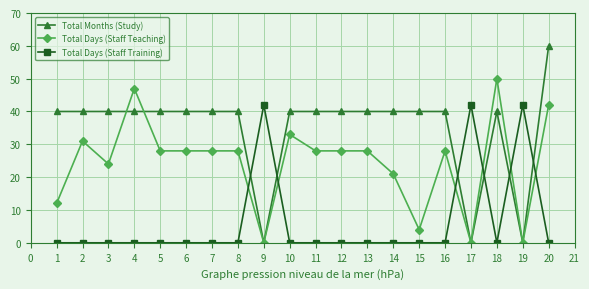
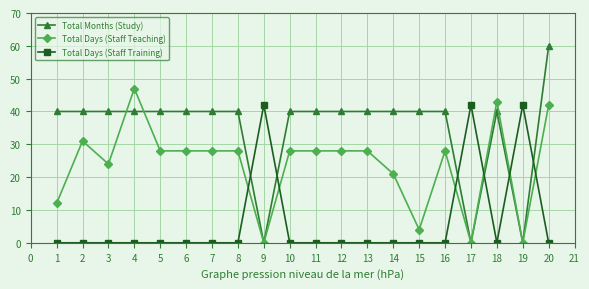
  {
    "Total Days (Staff Teaching)": {
      "1": 12,
      "2": 31,
      "3": 24,
      "4": 47,
      "5": 28,
      "6": 28,
      "7": 28,
      "8": 28,
-     "10": 33,
+     "10": 28,
      "11": 28,
      "12": 28,
      "13": 28,
      "14": 21,
      "15": 4,
      "16": 28,
-     "18": 50,
+     "18": 43,
      "20": 42
    }
  }
